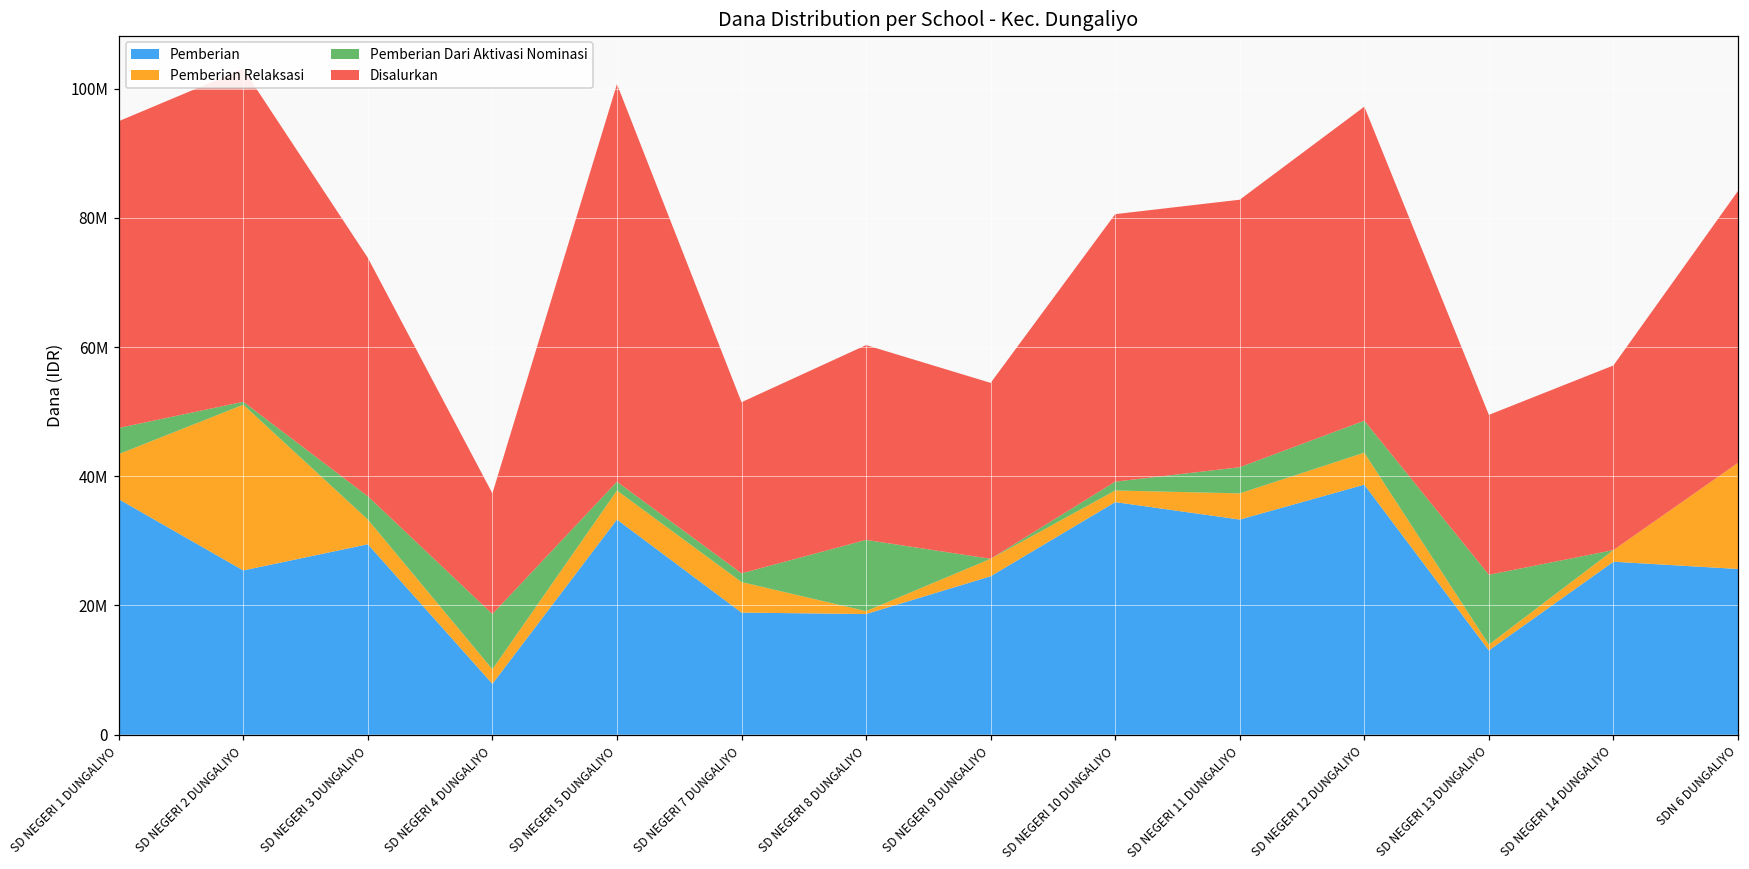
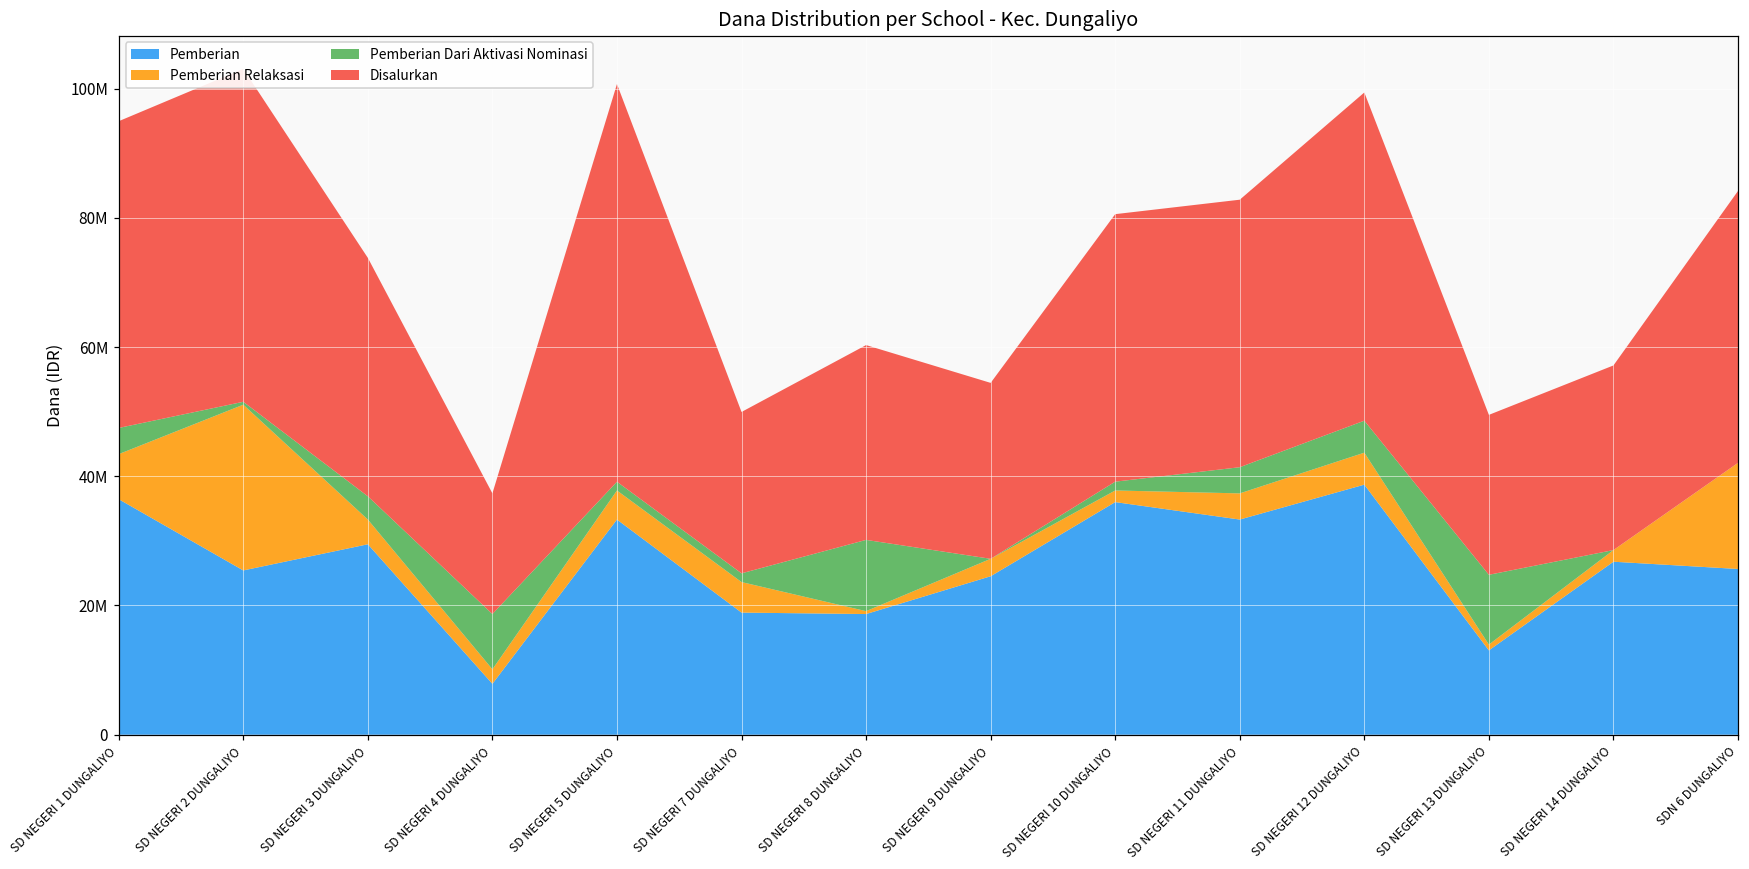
  {
    "Pemberian": {
      "SD NEGERI 1 DUNGALIYO": 36000000,
      "SD NEGERI 2 DUNGALIYO": 25000000,
      "SD NEGERI 3 DUNGALIYO": 29000000,
      "SD NEGERI 4 DUNGALIYO": 8000000,
      "SD NEGERI 5 DUNGALIYO": 33000000,
      "SD NEGERI 7 DUNGALIYO": 19000000,
      "SD NEGERI 8 DUNGALIYO": 19000000,
      "SD NEGERI 9 DUNGALIYO": 25000000,
      "SD NEGERI 10 DUNGALIYO": 36000000,
      "SD NEGERI 11 DUNGALIYO": 33000000,
      "SD NEGERI 12 DUNGALIYO": 39000000,
      "SD NEGERI 13 DUNGALIYO": 13000000,
      "SD NEGERI 14 DUNGALIYO": 27000000,
      "SDN 6 DUNGALIYO": 26000000
    },
    "Pemberian Relaksasi": {
      "SD NEGERI 1 DUNGALIYO": 7000000,
      "SD NEGERI 2 DUNGALIYO": 26000000,
      "SD NEGERI 3 DUNGALIYO": 4000000,
      "SD NEGERI 4 DUNGALIYO": 2000000,
      "SD NEGERI 5 DUNGALIYO": 5000000,
      "SD NEGERI 7 DUNGALIYO": 5000000,
      "SD NEGERI 8 DUNGALIYO": 0,
      "SD NEGERI 10 DUNGALIYO": 2000000,
      "SD NEGERI 11 DUNGALIYO": 4000000,
      "SD NEGERI 12 DUNGALIYO": 5000000,
      "SD NEGERI 13 DUNGALIYO": 1000000
    },
    "Pemberian Dari Aktivasi Nominasi": {
      "SD NEGERI 1 DUNGALIYO": 4000000,
      "SD NEGERI 2 DUNGALIYO": 0,
      "SD NEGERI 3 DUNGALIYO": 4000000,
      "SD NEGERI 4 DUNGALIYO": 9000000,
      "SD NEGERI 5 DUNGALIYO": 1000000,
      "SD NEGERI 7 DUNGALIYO": 1000000,
      "SD NEGERI 8 DUNGALIYO": 11000000,
      "SD NEGERI 10 DUNGALIYO": 1000000,
      "SD NEGERI 11 DUNGALIYO": 4000000,
      "SD NEGERI 12 DUNGALIYO": 5000000,
      "SD NEGERI 13 DUNGALIYO": 11000000
    },
    "Disalurkan": {
      "SD NEGERI 1 DUNGALIYO": 47000000,
      "SD NEGERI 3 DUNGALIYO": 37000000,
      "SD NEGERI 4 DUNGALIYO": 19000000,
      "SD NEGERI 5 DUNGALIYO": 62000000,
-     "SD NEGERI 7 DUNGALIYO": 26000000,
+     "SD NEGERI 7 DUNGALIYO": 25000000,
      "SD NEGERI 8 DUNGALIYO": 30000000,
      "SD NEGERI 9 DUNGALIYO": 27000000,
      "SD NEGERI 10 DUNGALIYO": 41000000,
      "SD NEGERI 11 DUNGALIYO": 41000000,
-     "SD NEGERI 12 DUNGALIYO": 49000000,
+     "SD NEGERI 12 DUNGALIYO": 51000000,
      "SD NEGERI 13 DUNGALIYO": 25000000,
      "SD NEGERI 14 DUNGALIYO": 29000000,
      "SDN 6 DUNGALIYO": 42000000
    }
  }
